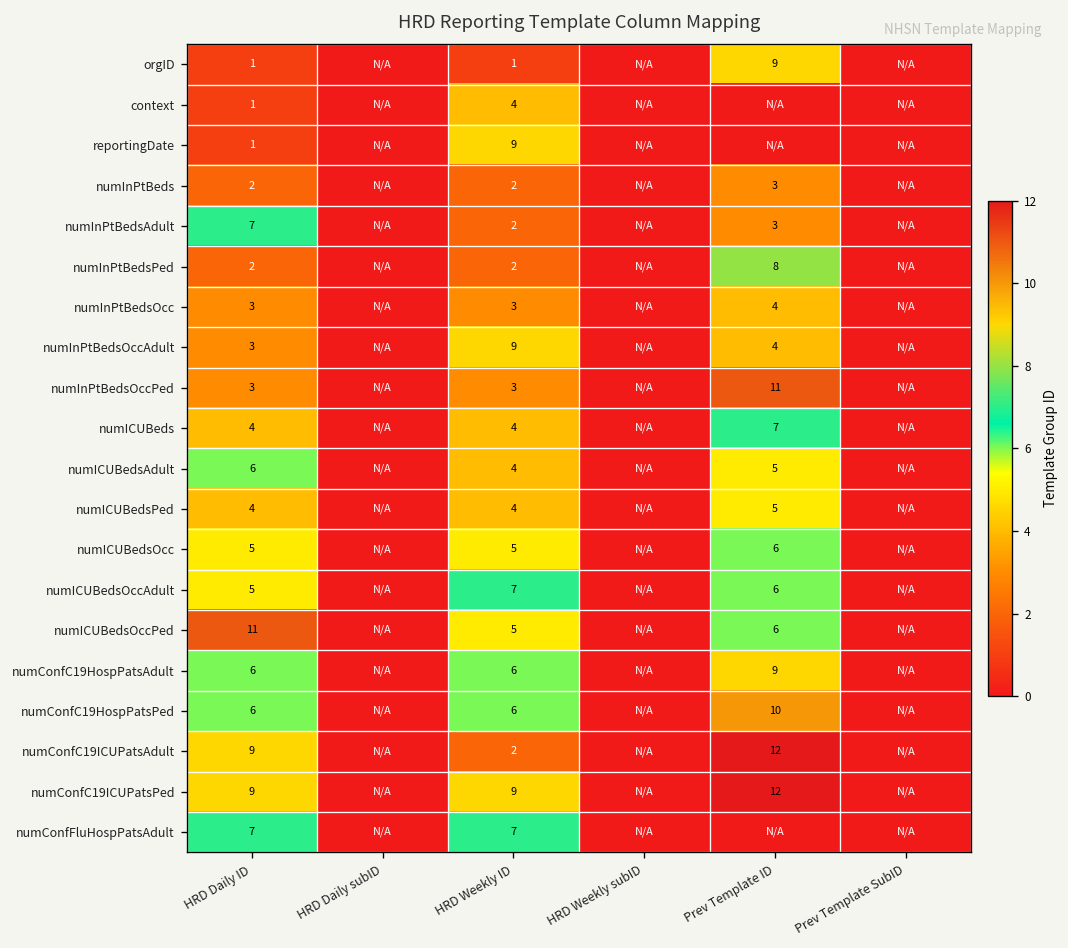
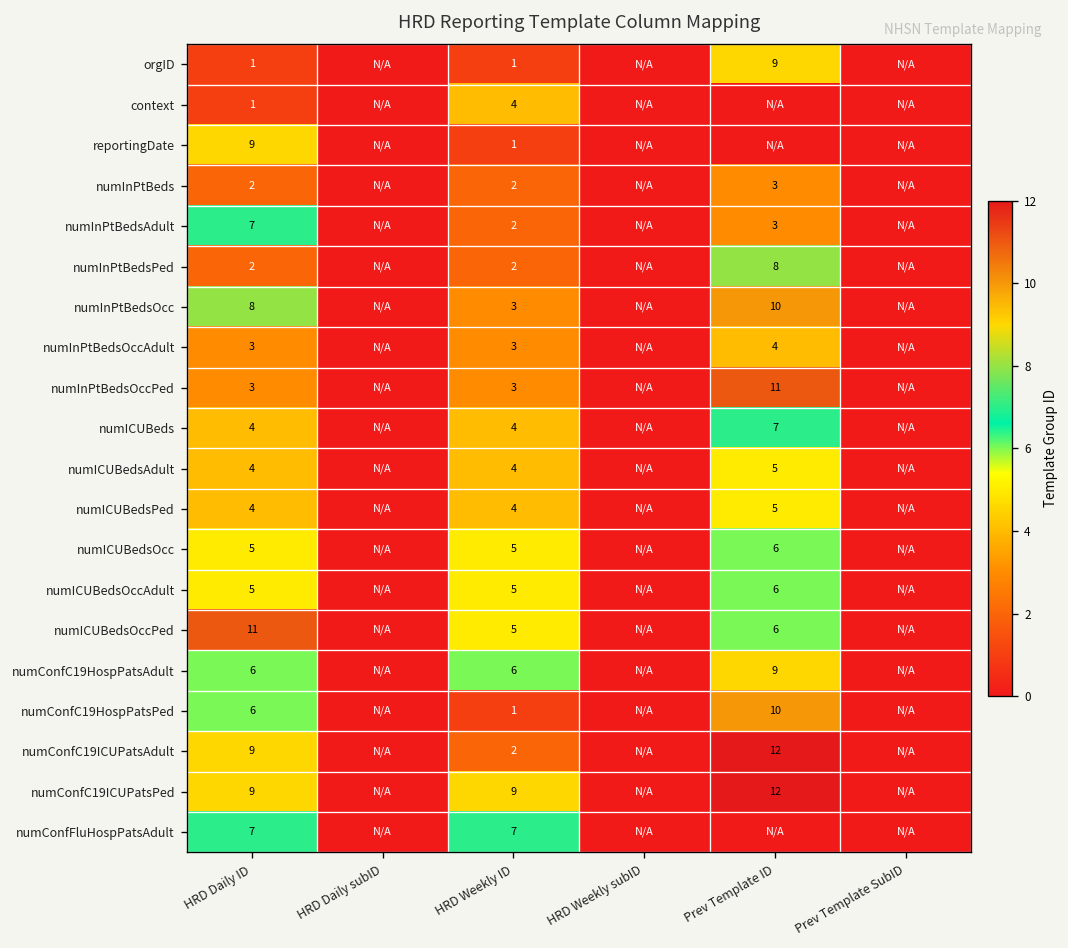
  {
    "orgID": {
      "HRD Daily ID": 1,
      "HRD Weekly ID": 1,
      "Prev Template ID": 9
    },
    "context": {
      "HRD Daily ID": 1,
      "HRD Weekly ID": 4
    },
    "reportingDate": {
-     "HRD Daily ID": 1,
-     "HRD Weekly ID": 9
+     "HRD Daily ID": 9,
+     "HRD Weekly ID": 1
    },
    "numInPtBeds": {
      "HRD Daily ID": 2,
      "HRD Weekly ID": 2,
      "Prev Template ID": 3
    },
    "numInPtBedsAdult": {
      "HRD Daily ID": 7,
      "HRD Weekly ID": 2,
      "Prev Template ID": 3
    },
    "numInPtBedsPed": {
      "HRD Daily ID": 2,
      "HRD Weekly ID": 2,
      "Prev Template ID": 8
    },
    "numInPtBedsOcc": {
-     "HRD Daily ID": 3,
+     "HRD Daily ID": 8,
      "HRD Weekly ID": 3,
-     "Prev Template ID": 4
+     "Prev Template ID": 10
    },
    "numInPtBedsOccAdult": {
      "HRD Daily ID": 3,
-     "HRD Weekly ID": 9,
+     "HRD Weekly ID": 3,
      "Prev Template ID": 4
    },
    "numInPtBedsOccPed": {
      "HRD Daily ID": 3,
      "HRD Weekly ID": 3,
      "Prev Template ID": 11
    },
    "numICUBeds": {
      "HRD Daily ID": 4,
      "HRD Weekly ID": 4,
      "Prev Template ID": 7
    },
    "numICUBedsAdult": {
-     "HRD Daily ID": 6,
+     "HRD Daily ID": 4,
      "HRD Weekly ID": 4,
      "Prev Template ID": 5
    },
    "numICUBedsPed": {
      "HRD Daily ID": 4,
      "HRD Weekly ID": 4,
      "Prev Template ID": 5
    },
    "numICUBedsOcc": {
      "HRD Daily ID": 5,
      "HRD Weekly ID": 5,
      "Prev Template ID": 6
    },
    "numICUBedsOccAdult": {
      "HRD Daily ID": 5,
-     "HRD Weekly ID": 7,
+     "HRD Weekly ID": 5,
      "Prev Template ID": 6
    },
    "numICUBedsOccPed": {
      "HRD Daily ID": 11,
      "HRD Weekly ID": 5,
      "Prev Template ID": 6
    },
    "numConfC19HospPatsAdult": {
      "HRD Daily ID": 6,
      "HRD Weekly ID": 6,
      "Prev Template ID": 9
    },
    "numConfC19HospPatsPed": {
      "HRD Daily ID": 6,
-     "HRD Weekly ID": 6,
+     "HRD Weekly ID": 1,
      "Prev Template ID": 10
    },
    "numConfC19ICUPatsAdult": {
      "HRD Daily ID": 9,
      "HRD Weekly ID": 2,
      "Prev Template ID": 12
    },
    "numConfC19ICUPatsPed": {
      "HRD Daily ID": 9,
      "HRD Weekly ID": 9,
      "Prev Template ID": 12
    },
    "numConfFluHospPatsAdult": {
      "HRD Daily ID": 7,
      "HRD Weekly ID": 7
    }
  }
